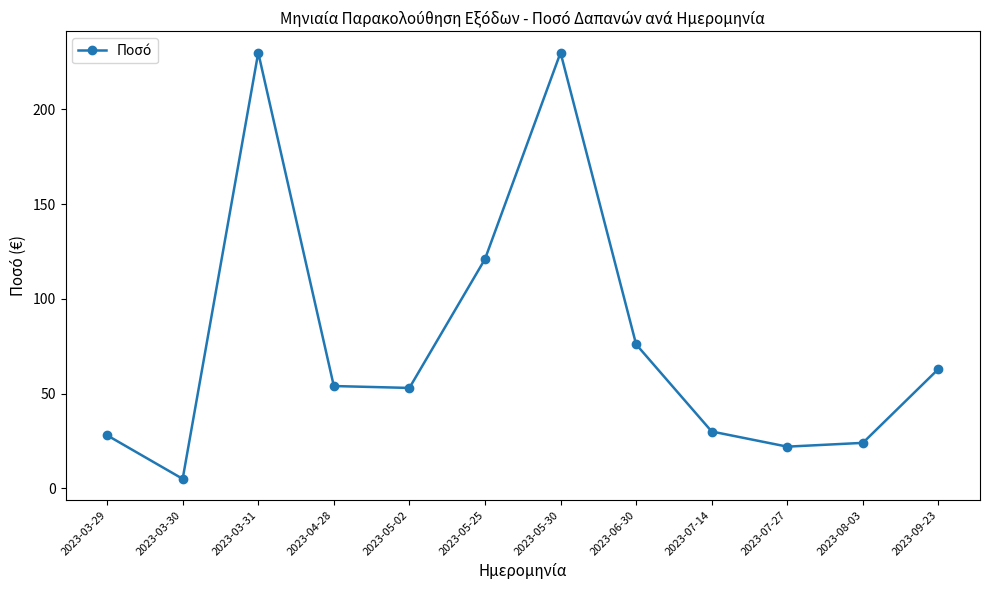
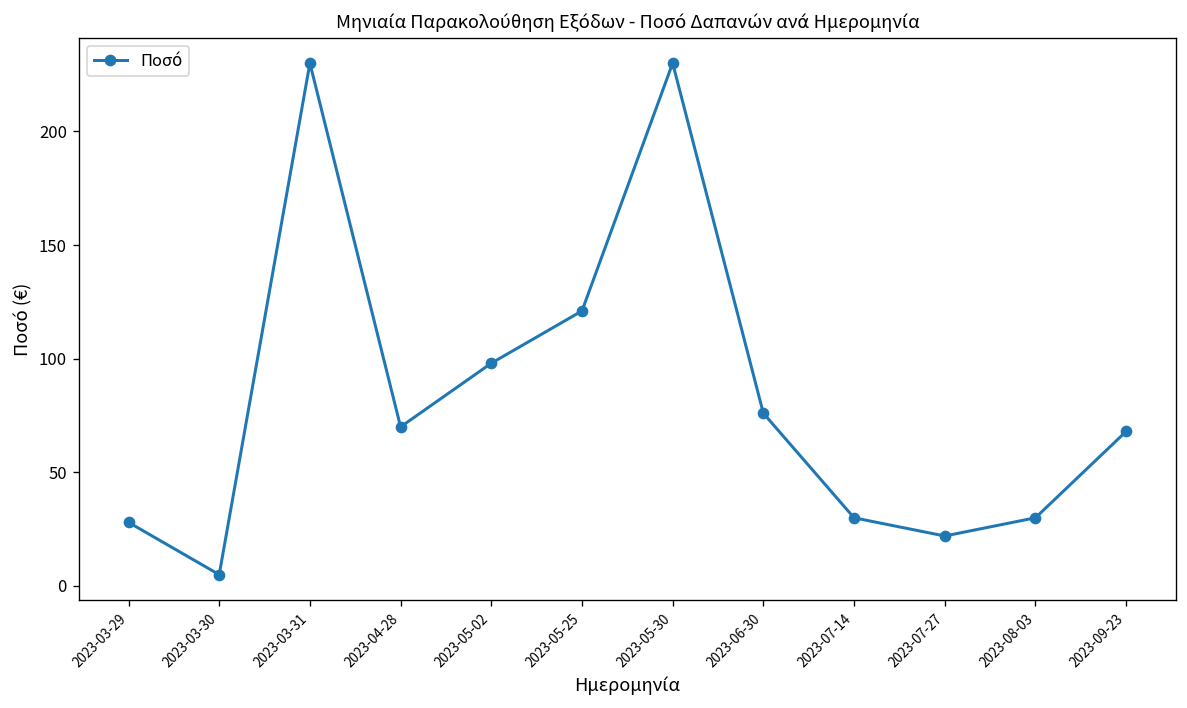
  {
    "2023-03-29": 28,
    "2023-03-30": 5,
    "2023-03-31": 230,
-   "2023-04-28": 54,
-   "2023-05-02": 53,
+   "2023-04-28": 70,
+   "2023-05-02": 98,
    "2023-05-25": 121,
    "2023-05-30": 230,
    "2023-06-30": 76,
    "2023-07-14": 30,
    "2023-07-27": 22,
-   "2023-08-03": 24,
-   "2023-09-23": 63
+   "2023-08-03": 30,
+   "2023-09-23": 68
  }
